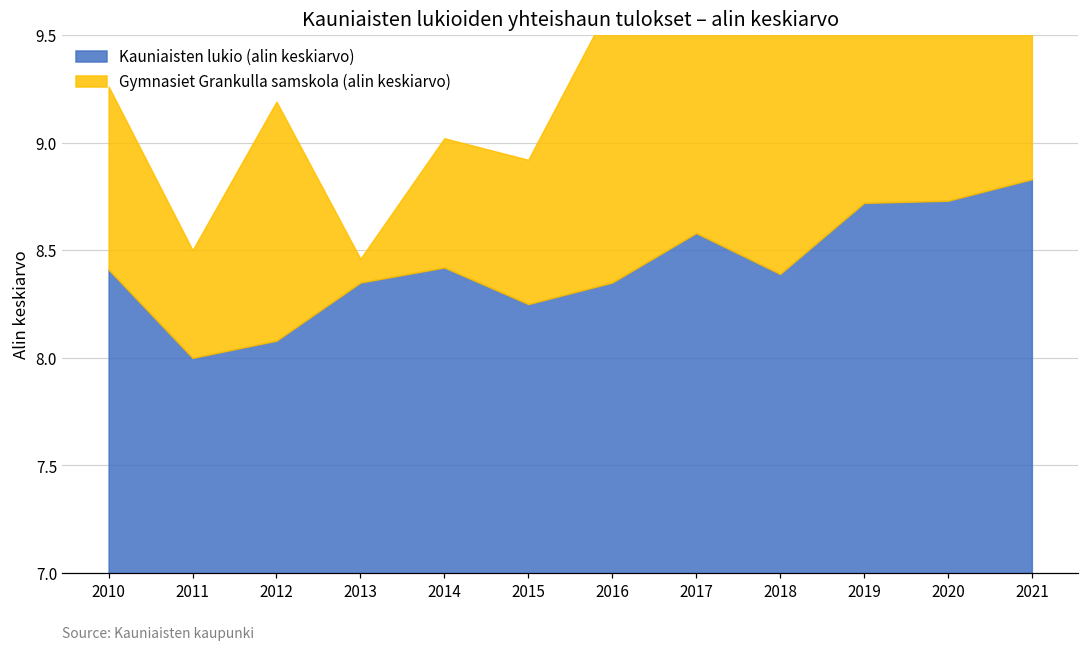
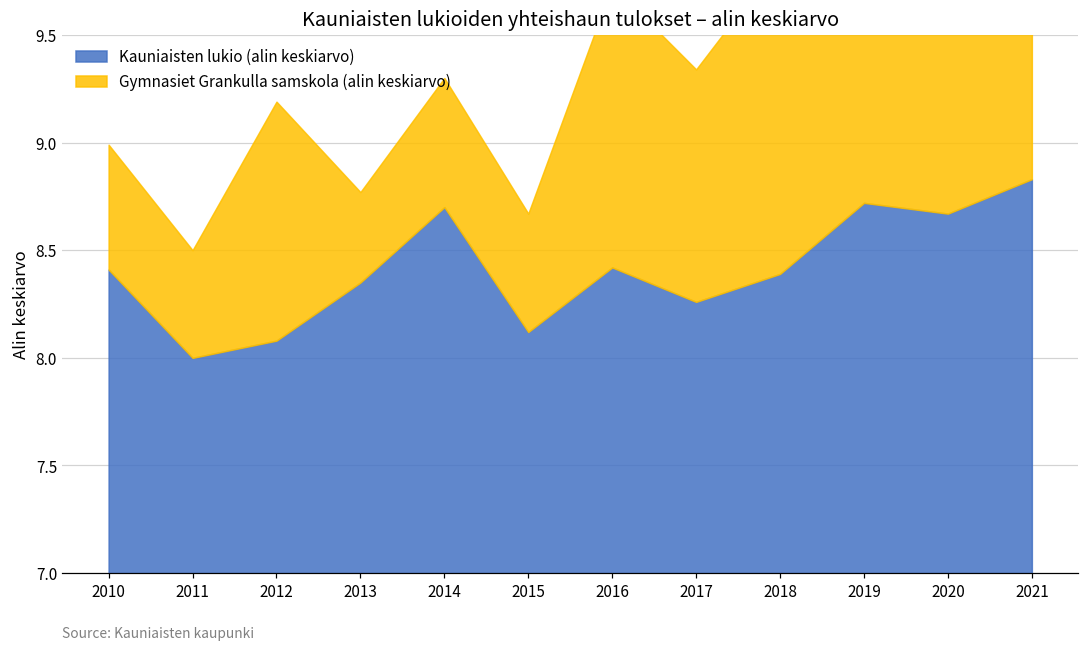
  {
    "Kauniaisten lukio (alin keskiarvo)": {
      "2010": 8.41,
      "2011": 8.00,
      "2012": 8.08,
      "2013": 8.35,
-     "2014": 8.42,
-     "2015": 8.25,
-     "2016": 8.35,
-     "2017": 8.58,
+     "2014": 8.70,
+     "2015": 8.12,
+     "2016": 8.42,
+     "2017": 8.26,
      "2018": 8.39,
      "2019": 8.72,
-     "2020": 8.73,
+     "2020": 8.67,
      "2021": 8.83
    },
    "Gymnasiet Grankulla samskola (alin keskiarvo)": {
-     "2010": 0.85,
-     "2013": 0.11,
+     "2010": 0.58,
+     "2013": 0.42,
      "2014": 0.60,
-     "2015": 0.67
+     "2015": 0.55
    }
  }
